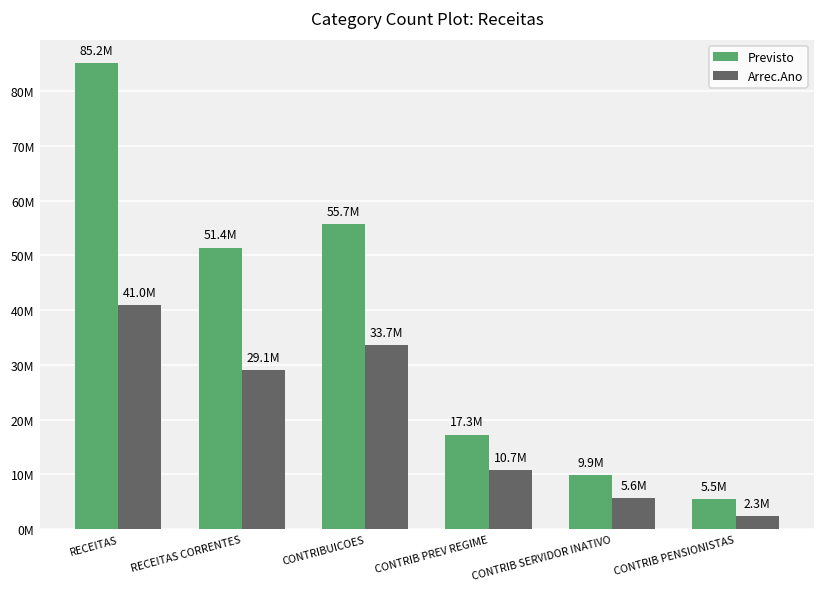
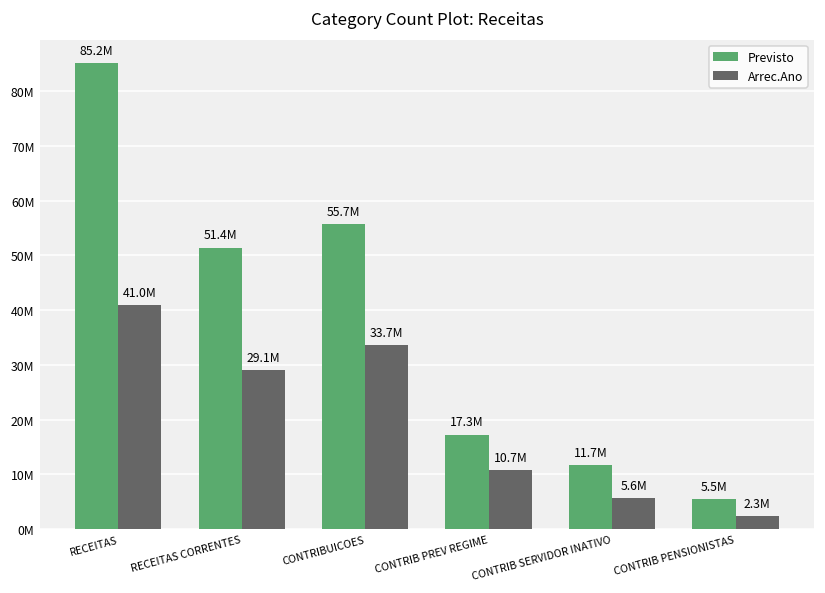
  {
    "Previsto": {
      "RECEITAS": "85.2M",
      "RECEITAS CORRENTES": "51.4M",
      "CONTRIBUICOES": "55.7M",
      "CONTRIB PREV REGIME": "17.3M",
-     "CONTRIB SERVIDOR INATIVO": "9.9M",
+     "CONTRIB SERVIDOR INATIVO": "11.7M",
      "CONTRIB PENSIONISTAS": "5.5M"
    },
    "Arrec.Ano": {
      "RECEITAS": "41.0M",
      "RECEITAS CORRENTES": "29.1M",
      "CONTRIBUICOES": "33.7M",
      "CONTRIB PREV REGIME": "10.7M",
      "CONTRIB SERVIDOR INATIVO": "5.6M",
      "CONTRIB PENSIONISTAS": "2.3M"
    }
  }
